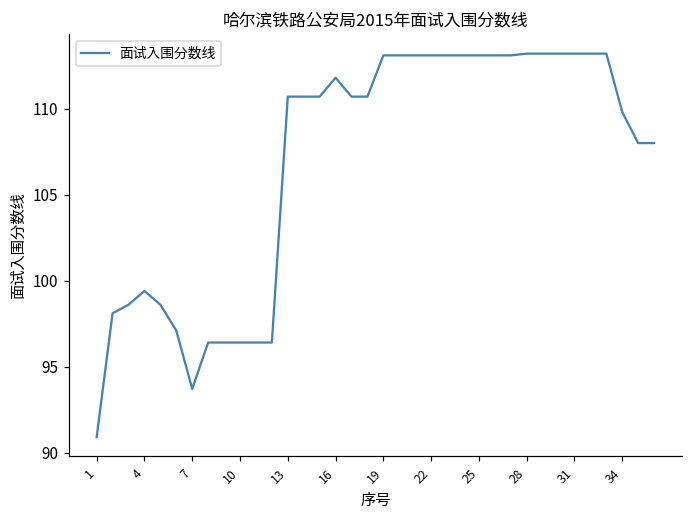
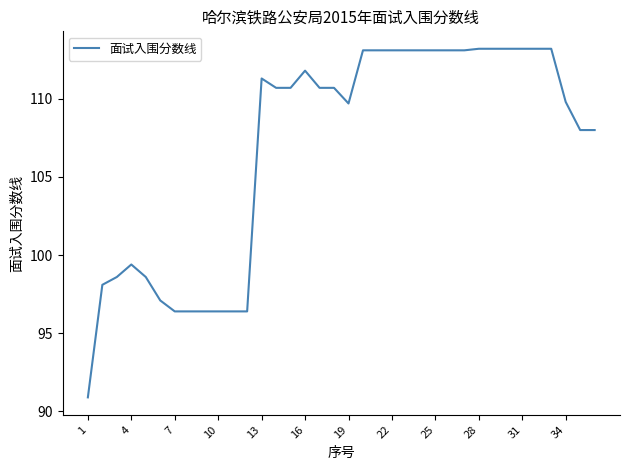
  {
    "1": 90.9,
    "4": 99.4,
-   "7": 93.7,
+   "7": 96.4,
    "10": 96.4,
-   "13": 110.7,
+   "13": 111.3,
    "16": 111.8,
-   "19": 113.1,
+   "19": 109.7,
    "22": 113.1,
    "25": 113.1,
    "28": 113.2,
    "31": 113.2,
    "34": 109.8
  }
